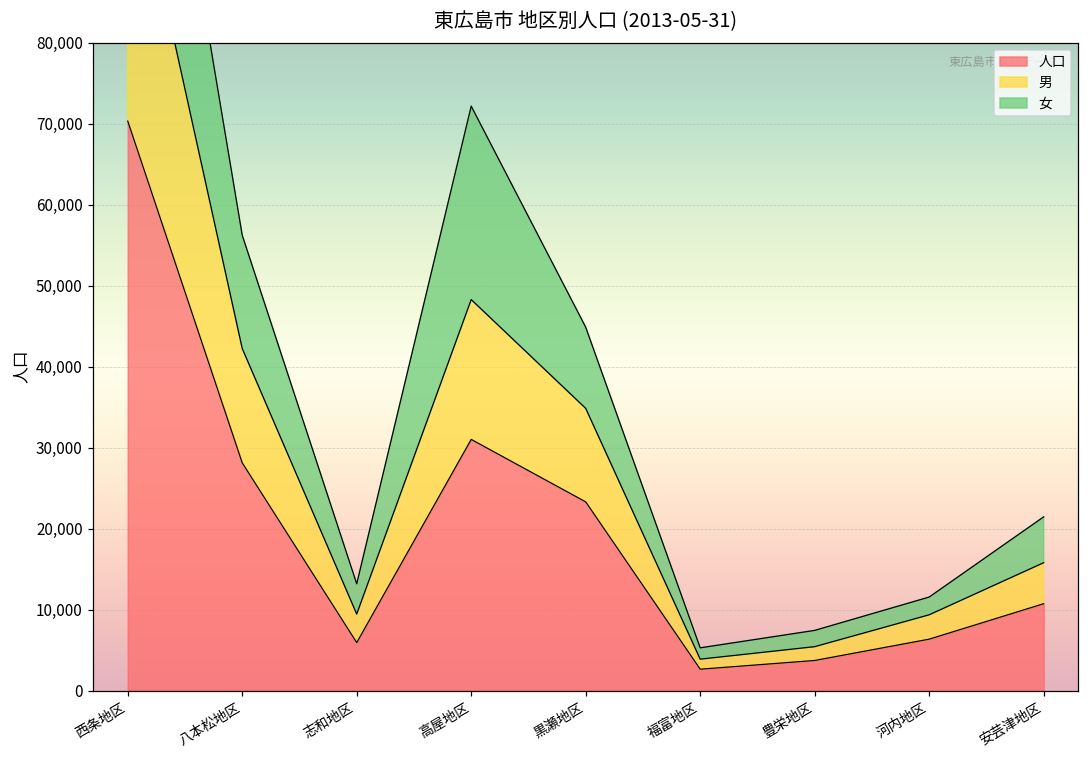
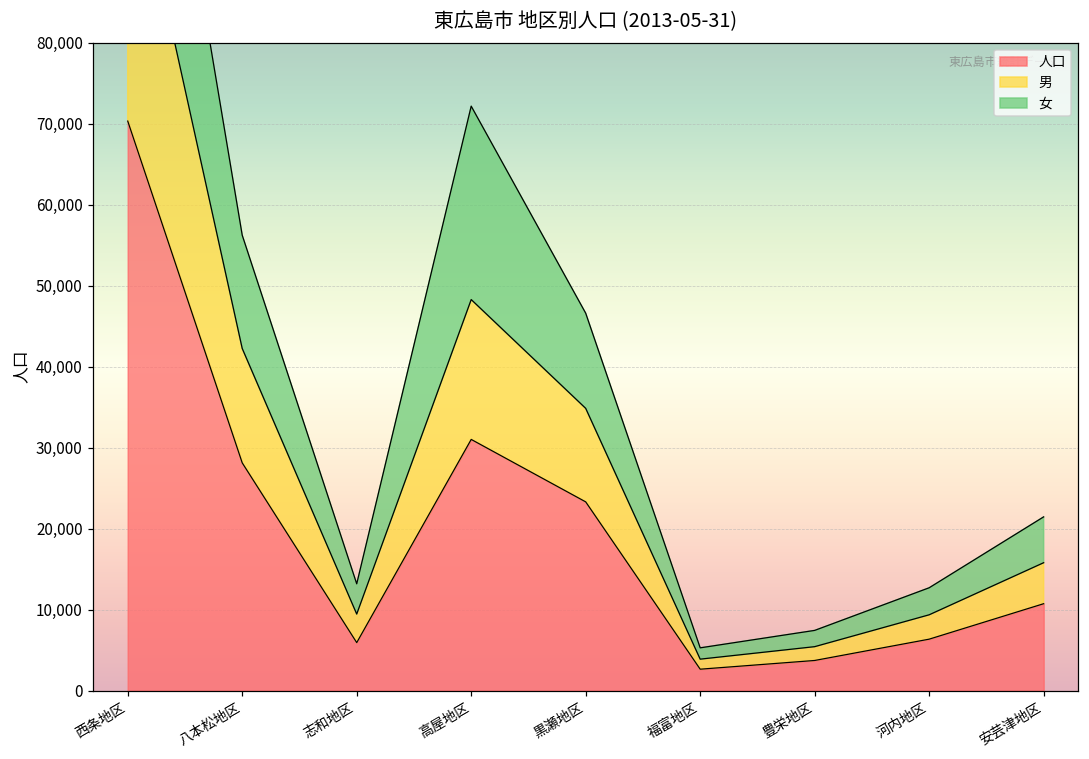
  {
    "人口": {
      "西条地区": "70,000",
      "八本松地区": "28,000",
      "志和地区": "6,000",
      "高屋地区": "31,000",
      "黒瀬地区": "23,000",
      "福富地区": "3,000",
      "豊栄地区": "4,000",
      "河内地区": "6,000",
      "安芸津地区": "11,000"
    },
    "男": {
      "八本松地区": "14,000",
      "志和地区": "4,000",
      "高屋地区": "17,000",
      "黒瀬地区": "12,000",
      "福富地区": "1,000",
      "豊栄地区": "2,000",
      "河内地区": "3,000",
      "安芸津地区": "5,000"
    },
    "女": {
      "八本松地区": "14,000",
      "志和地区": "4,000",
      "高屋地区": "24,000",
-     "黒瀬地区": "10,000",
+     "黒瀬地区": "12,000",
      "福富地区": "1,000",
      "豊栄地区": "2,000",
-     "河内地区": "2,000",
+     "河内地区": "3,000",
      "安芸津地区": "6,000"
    }
  }
